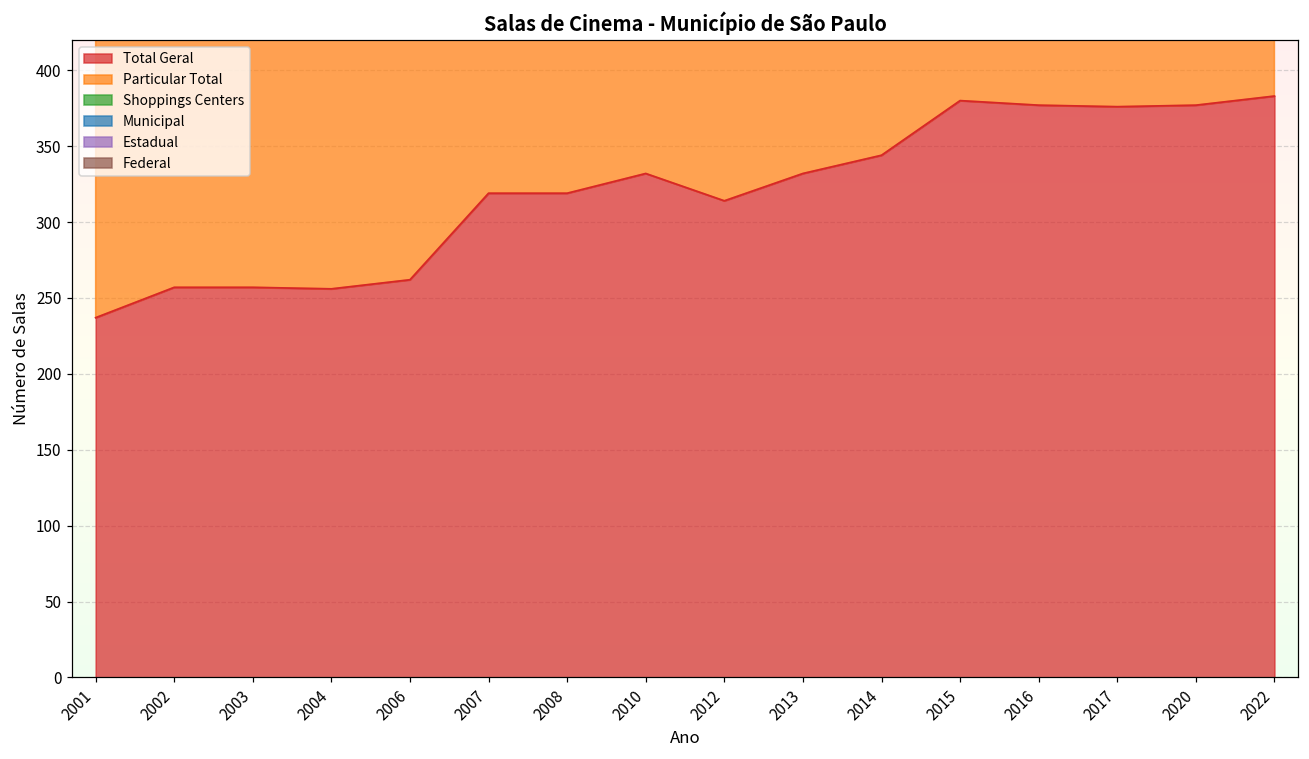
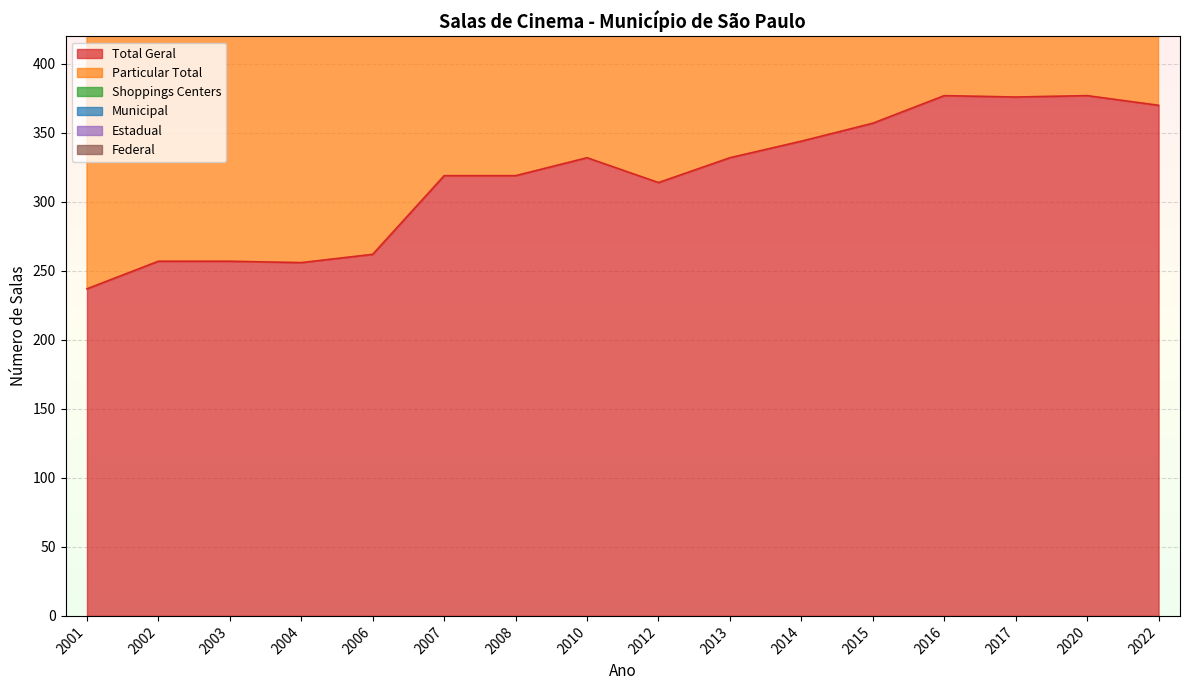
  {
    "Total Geral": {
      "2001": 237,
      "2002": 257,
      "2003": 257,
      "2004": 256,
      "2006": 262,
      "2007": 319,
      "2008": 319,
      "2010": 332,
      "2012": 314,
      "2013": 332,
      "2014": 344,
-     "2015": 380,
+     "2015": 357,
      "2016": 377,
      "2017": 376,
      "2020": 377,
-     "2022": 383
+     "2022": 370
    }
  }
